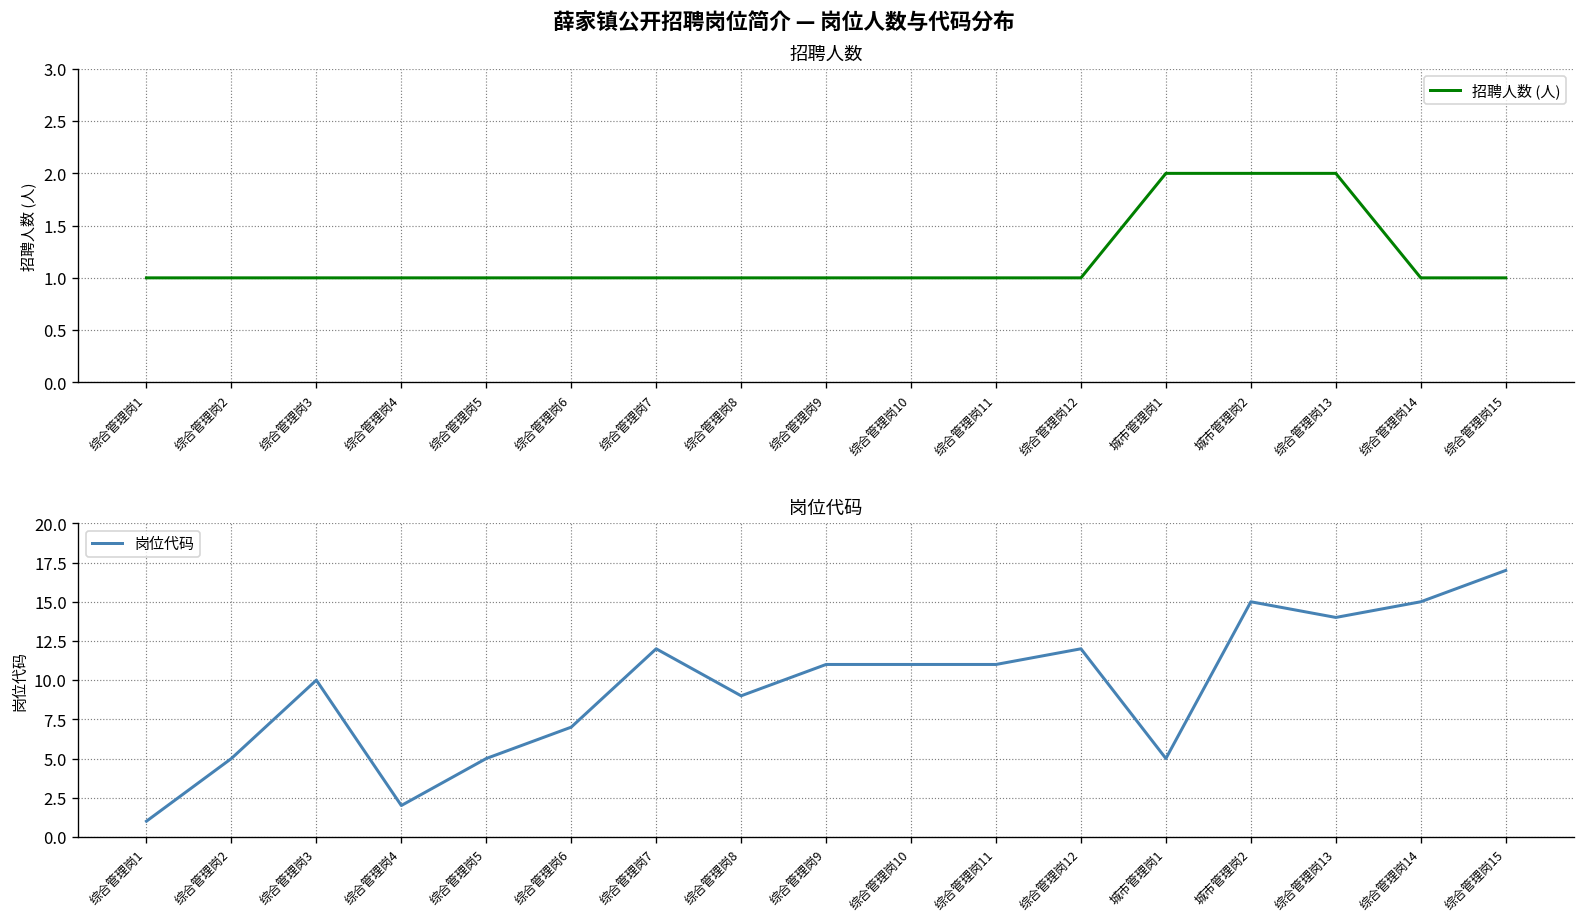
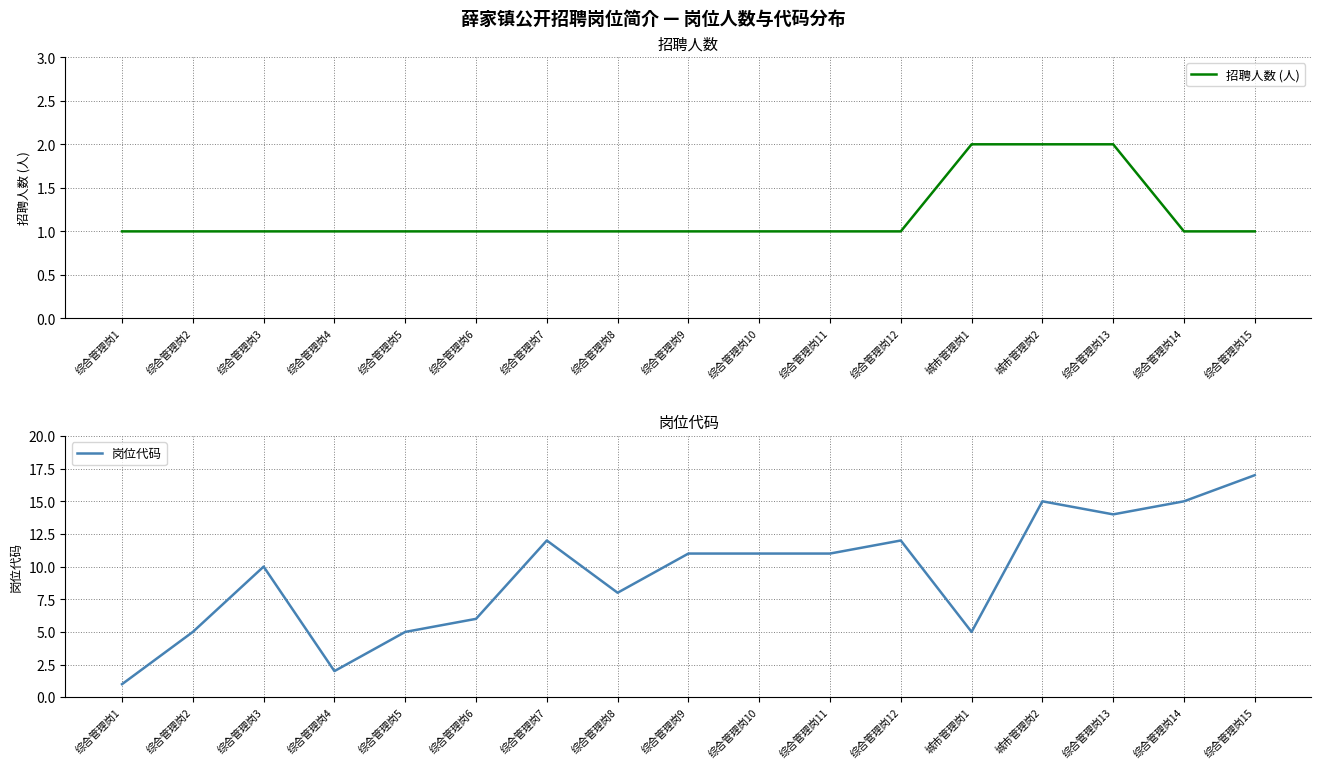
  {
    "招聘人数": {
      "综合管理岗1": 1.0,
      "综合管理岗2": 1.0,
      "综合管理岗3": 1.0,
      "综合管理岗4": 1.0,
      "综合管理岗5": 1.0,
      "综合管理岗6": 1.0,
      "综合管理岗7": 1.0,
      "综合管理岗8": 1.0,
      "综合管理岗9": 1.0,
      "综合管理岗10": 1.0,
      "综合管理岗11": 1.0,
      "综合管理岗12": 1.0,
      "城市管理岗1": 2.0,
      "城市管理岗2": 2.0,
      "综合管理岗13": 2.0,
      "综合管理岗14": 1.0,
      "综合管理岗15": 1.0
    },
    "岗位代码": {
      "综合管理岗1": 1,
      "综合管理岗2": 5,
      "综合管理岗3": 10,
      "综合管理岗4": 2,
      "综合管理岗5": 5,
-     "综合管理岗6": 7,
+     "综合管理岗6": 6,
      "综合管理岗7": 12,
-     "综合管理岗8": 9,
+     "综合管理岗8": 8,
      "综合管理岗9": 11,
      "综合管理岗10": 11,
      "综合管理岗11": 11,
      "综合管理岗12": 12,
      "城市管理岗1": 5,
      "城市管理岗2": 15,
      "综合管理岗13": 14,
      "综合管理岗14": 15,
      "综合管理岗15": 17
    }
  }
